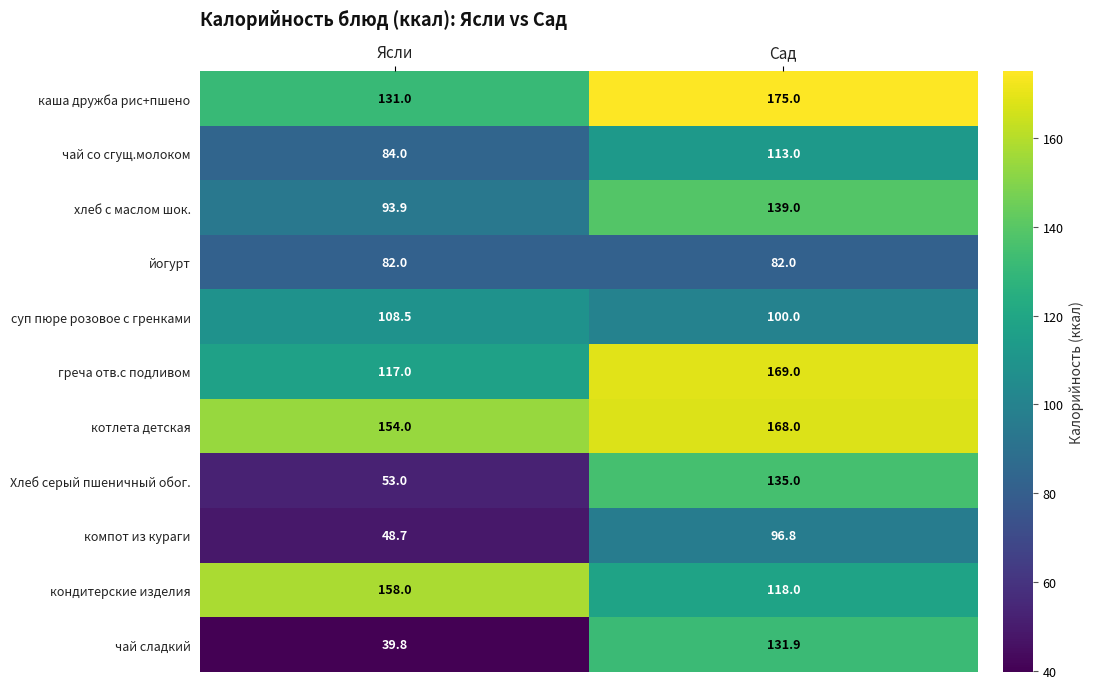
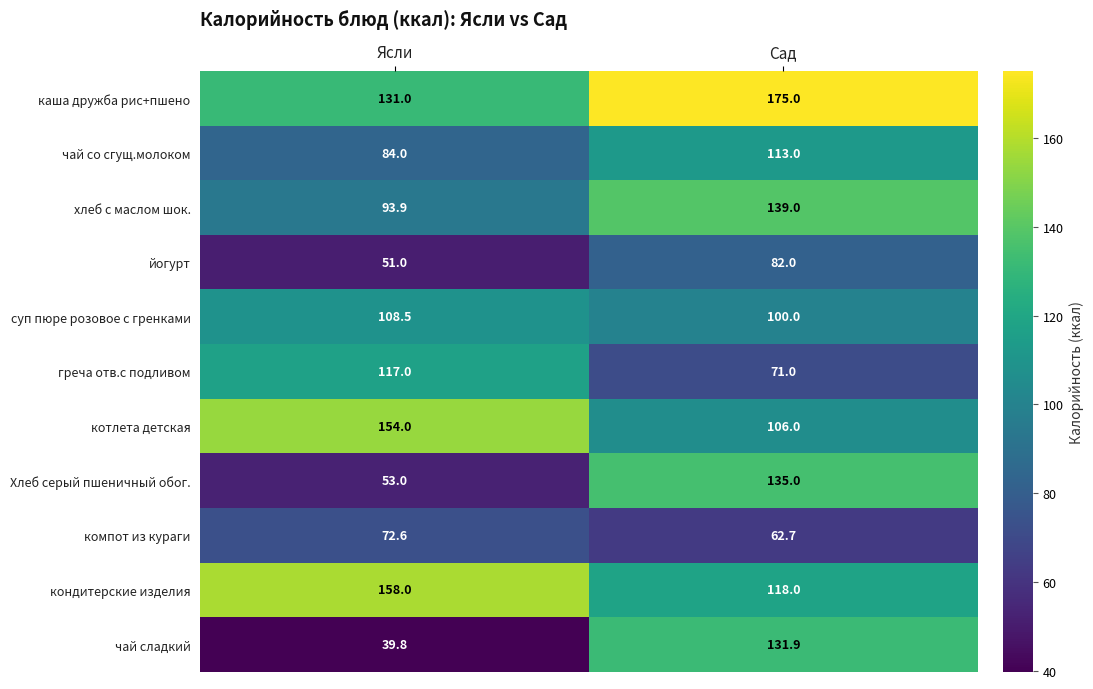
  {
    "каша дружба рис+пшено": {
      "Ясли": 131.0,
      "Сад": 175.0
    },
    "чай со сгущ.молоком": {
      "Ясли": 84.0,
      "Сад": 113.0
    },
    "хлеб с маслом шок.": {
      "Ясли": 93.9,
      "Сад": 139.0
    },
    "йогурт": {
-     "Ясли": 82.0,
+     "Ясли": 51.0,
      "Сад": 82.0
    },
    "суп пюре розовое с гренками": {
      "Ясли": 108.5,
      "Сад": 100.0
    },
    "греча отв.с подливом": {
      "Ясли": 117.0,
-     "Сад": 169.0
+     "Сад": 71.0
    },
    "котлета детская": {
      "Ясли": 154.0,
-     "Сад": 168.0
+     "Сад": 106.0
    },
    "Хлеб серый пшеничный обог.": {
      "Ясли": 53.0,
      "Сад": 135.0
    },
    "компот из кураги": {
-     "Ясли": 48.7,
-     "Сад": 96.8
+     "Ясли": 72.6,
+     "Сад": 62.7
    },
    "кондитерские изделия": {
      "Ясли": 158.0,
      "Сад": 118.0
    },
    "чай сладкий": {
      "Ясли": 39.8,
      "Сад": 131.9
    }
  }
